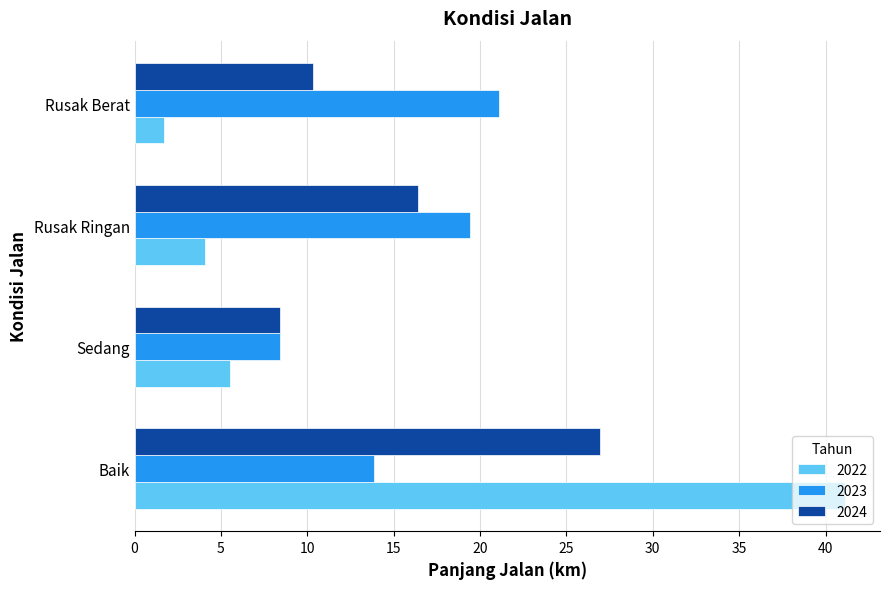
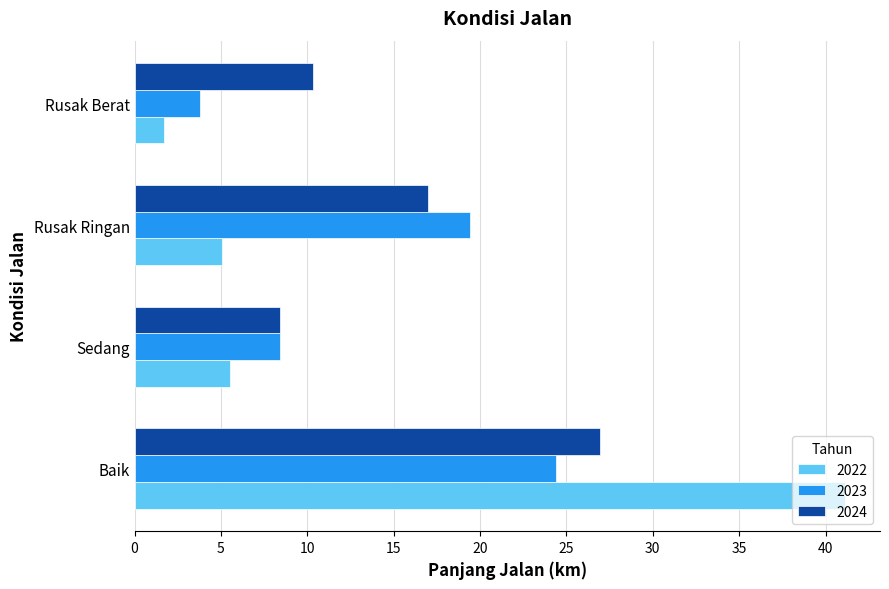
  {
    "2022": {
      "Rusak Berat": 1.7,
-     "Rusak Ringan": 4.1,
+     "Rusak Ringan": 5.0,
      "Sedang": 5.5
    },
    "2023": {
-     "Rusak Berat": 21.1,
+     "Rusak Berat": 3.8,
      "Rusak Ringan": 19.4,
      "Sedang": 8.4,
-     "Baik": 13.9
+     "Baik": 24.4
    },
    "2024": {
      "Rusak Berat": 10.3,
-     "Rusak Ringan": 16.4,
+     "Rusak Ringan": 17.0,
      "Sedang": 8.4,
      "Baik": 26.9
    }
  }
